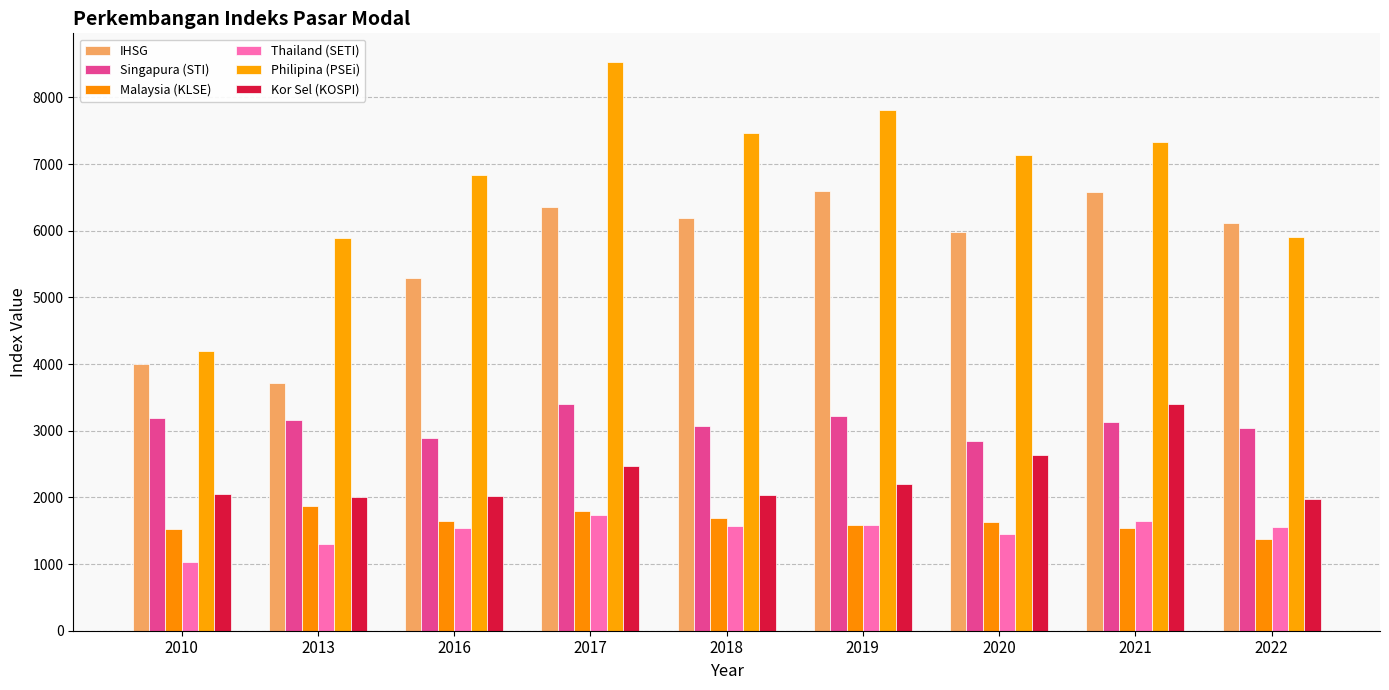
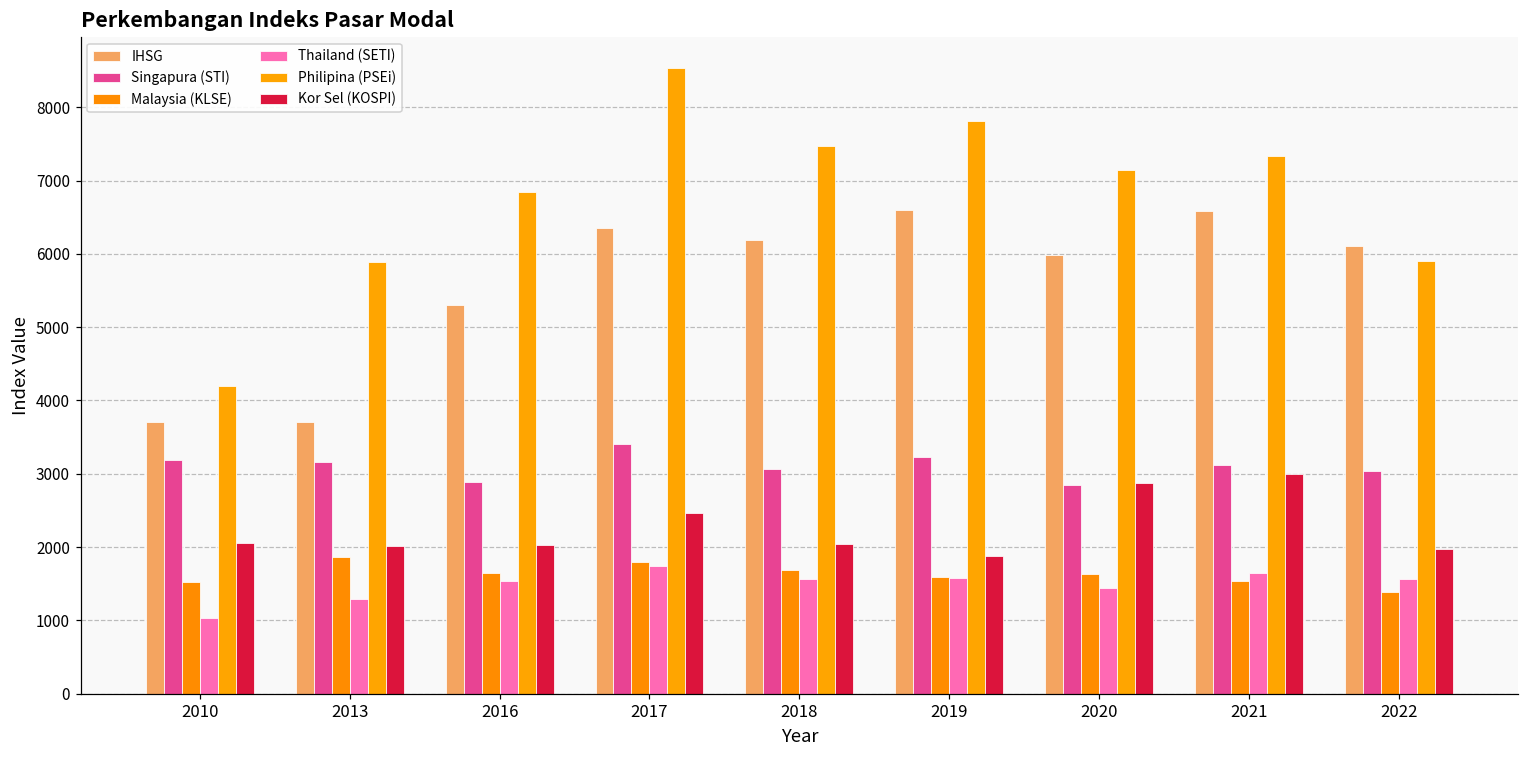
  {
    "IHSG": {
-     "2010": 4000,
+     "2010": 3700,
      "2013": 3700,
      "2016": 5300,
      "2017": 6400,
      "2018": 6200,
      "2019": 6600,
      "2020": 6000,
      "2021": 6600,
      "2022": 6100
    },
    "Kor Sel (KOSPI)": {
      "2010": 2100,
      "2013": 2000,
      "2016": 2000,
      "2017": 2500,
      "2018": 2000,
-     "2019": 2200,
-     "2020": 2600,
-     "2021": 3400,
+     "2019": 1900,
+     "2020": 2900,
+     "2021": 3000,
      "2022": 2000
    }
  }
